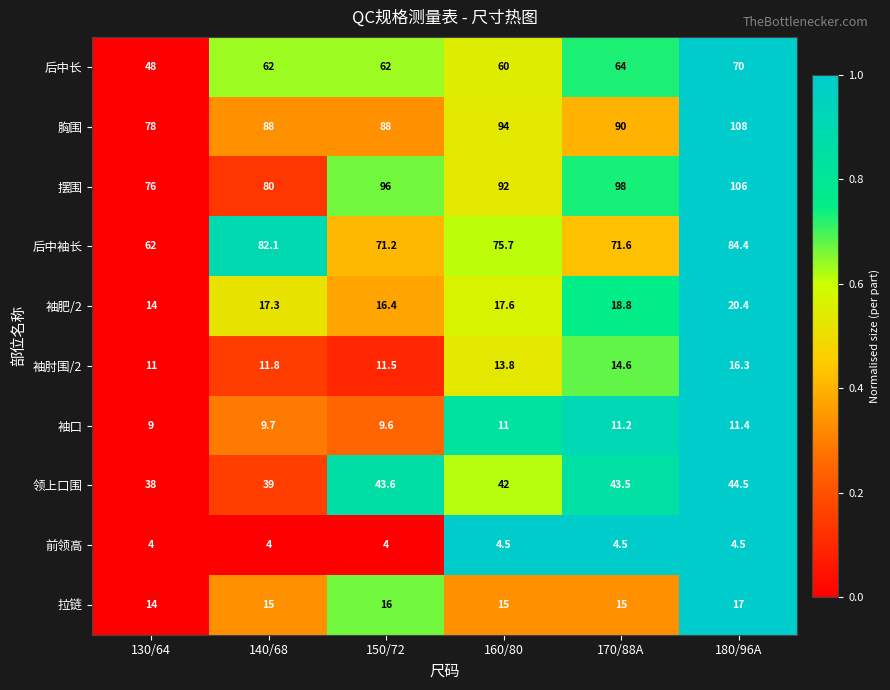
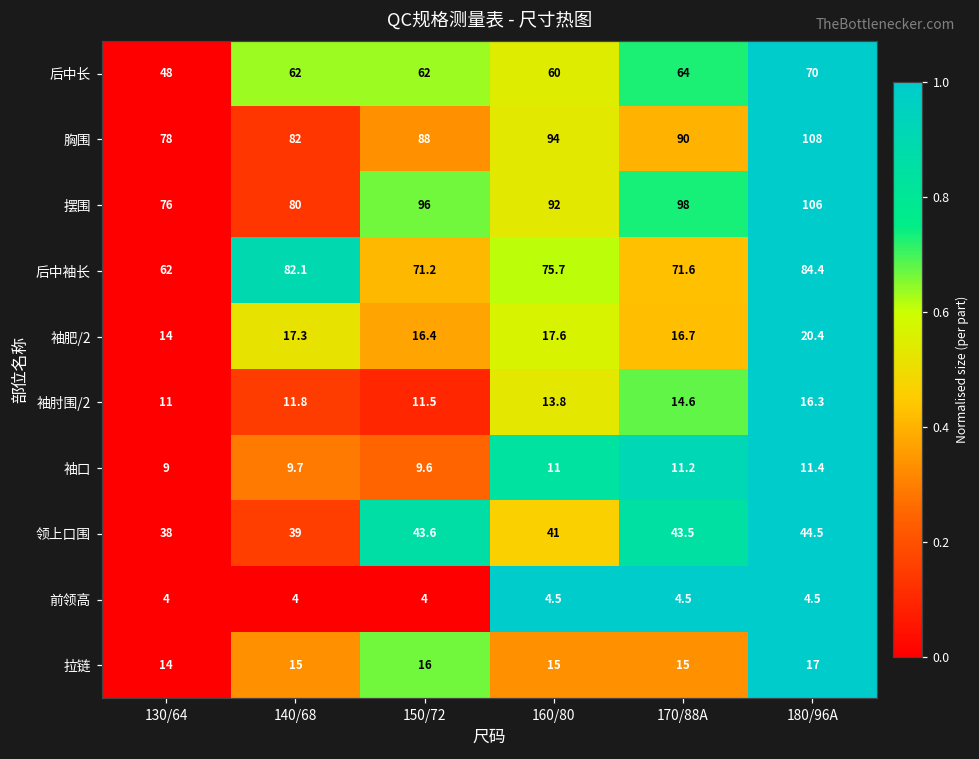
  {
    "后中长": {
      "130/64": 48,
      "140/68": 62,
      "150/72": 62,
      "160/80": 60,
      "170/88A": 64,
      "180/96A": 70
    },
    "胸围": {
      "130/64": 78,
-     "140/68": 88,
+     "140/68": 82,
      "150/72": 88,
      "160/80": 94,
      "170/88A": 90,
      "180/96A": 108
    },
    "摆围": {
      "130/64": 76,
      "140/68": 80,
      "150/72": 96,
      "160/80": 92,
      "170/88A": 98,
      "180/96A": 106
    },
    "后中袖长": {
      "130/64": 62,
      "140/68": 82.1,
      "150/72": 71.2,
      "160/80": 75.7,
      "170/88A": 71.6,
      "180/96A": 84.4
    },
    "袖肥/2": {
      "130/64": 14,
      "140/68": 17.3,
      "150/72": 16.4,
      "160/80": 17.6,
-     "170/88A": 18.8,
+     "170/88A": 16.7,
      "180/96A": 20.4
    },
    "袖肘围/2": {
      "130/64": 11,
      "140/68": 11.8,
      "150/72": 11.5,
      "160/80": 13.8,
      "170/88A": 14.6,
      "180/96A": 16.3
    },
    "袖口": {
      "130/64": 9,
      "140/68": 9.7,
      "150/72": 9.6,
      "160/80": 11,
      "170/88A": 11.2,
      "180/96A": 11.4
    },
    "领上口围": {
      "130/64": 38,
      "140/68": 39,
      "150/72": 43.6,
-     "160/80": 42,
+     "160/80": 41,
      "170/88A": 43.5,
      "180/96A": 44.5
    },
    "前领高": {
      "130/64": 4,
      "140/68": 4,
      "150/72": 4,
      "160/80": 4.5,
      "170/88A": 4.5,
      "180/96A": 4.5
    },
    "拉链": {
      "130/64": 14,
      "140/68": 15,
      "150/72": 16,
      "160/80": 15,
      "170/88A": 15,
      "180/96A": 17
    }
  }
